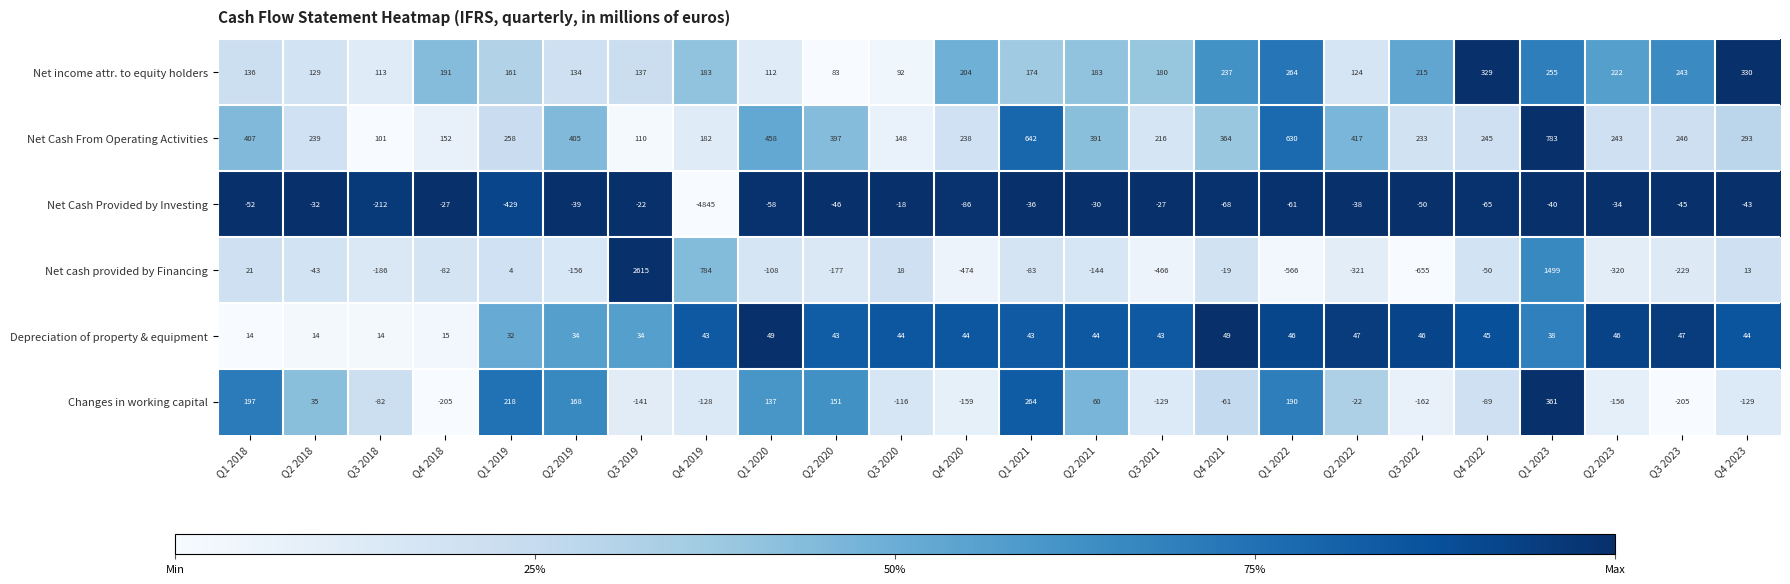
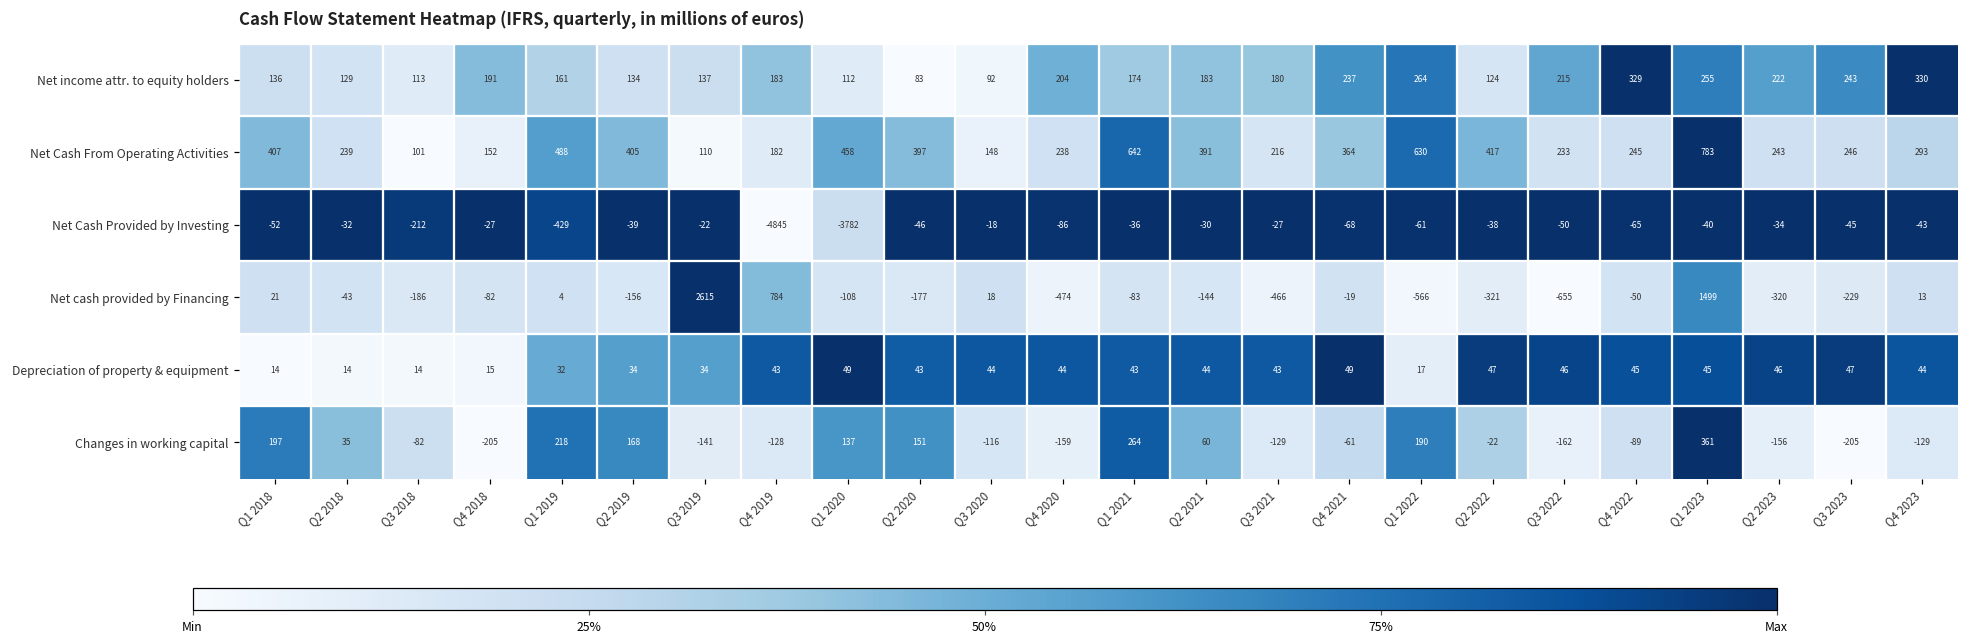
  {
    "Net income attr. to equity holders": {
      "Q1 2018": 136,
      "Q2 2018": 129,
      "Q3 2018": 113,
      "Q4 2018": 191,
      "Q1 2019": 161,
      "Q2 2019": 134,
      "Q3 2019": 137,
      "Q4 2019": 183,
      "Q1 2020": 112,
      "Q2 2020": 83,
      "Q3 2020": 92,
      "Q4 2020": 204,
      "Q1 2021": 174,
      "Q2 2021": 183,
      "Q3 2021": 180,
      "Q4 2021": 237,
      "Q1 2022": 264,
      "Q2 2022": 124,
      "Q3 2022": 215,
      "Q4 2022": 329,
      "Q1 2023": 255,
      "Q2 2023": 222,
      "Q3 2023": 243,
      "Q4 2023": 330
    },
    "Net Cash From Operating Activities": {
      "Q1 2018": 407,
      "Q2 2018": 239,
      "Q3 2018": 101,
      "Q4 2018": 152,
-     "Q1 2019": 258,
+     "Q1 2019": 488,
      "Q2 2019": 405,
      "Q3 2019": 110,
      "Q4 2019": 182,
      "Q1 2020": 458,
      "Q2 2020": 397,
      "Q3 2020": 148,
      "Q4 2020": 238,
      "Q1 2021": 642,
      "Q2 2021": 391,
      "Q3 2021": 216,
      "Q4 2021": 364,
      "Q1 2022": 630,
      "Q2 2022": 417,
      "Q3 2022": 233,
      "Q4 2022": 245,
      "Q1 2023": 783,
      "Q2 2023": 243,
      "Q3 2023": 246,
      "Q4 2023": 293
    },
    "Net Cash Provided by Investing": {
      "Q1 2018": -52,
      "Q2 2018": -32,
      "Q3 2018": -212,
      "Q4 2018": -27,
      "Q1 2019": -429,
      "Q2 2019": -39,
      "Q3 2019": -22,
      "Q4 2019": -4845,
-     "Q1 2020": -58,
+     "Q1 2020": -3782,
      "Q2 2020": -46,
      "Q3 2020": -18,
      "Q4 2020": -86,
      "Q1 2021": -36,
      "Q2 2021": -30,
      "Q3 2021": -27,
      "Q4 2021": -68,
      "Q1 2022": -61,
      "Q2 2022": -38,
      "Q3 2022": -50,
      "Q4 2022": -65,
      "Q1 2023": -40,
      "Q2 2023": -34,
      "Q3 2023": -45,
      "Q4 2023": -43
    },
    "Net cash provided by Financing": {
      "Q1 2018": 21,
      "Q2 2018": -43,
      "Q3 2018": -186,
      "Q4 2018": -82,
      "Q1 2019": 4,
      "Q2 2019": -156,
      "Q3 2019": 2615,
      "Q4 2019": 784,
      "Q1 2020": -108,
      "Q2 2020": -177,
      "Q3 2020": 18,
      "Q4 2020": -474,
      "Q1 2021": -83,
      "Q2 2021": -144,
      "Q3 2021": -466,
      "Q4 2021": -19,
      "Q1 2022": -566,
      "Q2 2022": -321,
      "Q3 2022": -655,
      "Q4 2022": -50,
      "Q1 2023": 1499,
      "Q2 2023": -320,
      "Q3 2023": -229,
      "Q4 2023": 13
    },
    "Depreciation of property & equipment": {
      "Q1 2018": 14,
      "Q2 2018": 14,
      "Q3 2018": 14,
      "Q4 2018": 15,
      "Q1 2019": 32,
      "Q2 2019": 34,
      "Q3 2019": 34,
      "Q4 2019": 43,
      "Q1 2020": 49,
      "Q2 2020": 43,
      "Q3 2020": 44,
      "Q4 2020": 44,
      "Q1 2021": 43,
      "Q2 2021": 44,
      "Q3 2021": 43,
      "Q4 2021": 49,
-     "Q1 2022": 46,
+     "Q1 2022": 17,
      "Q2 2022": 47,
      "Q3 2022": 46,
      "Q4 2022": 45,
-     "Q1 2023": 38,
+     "Q1 2023": 45,
      "Q2 2023": 46,
      "Q3 2023": 47,
      "Q4 2023": 44
    },
    "Changes in working capital": {
      "Q1 2018": 197,
      "Q2 2018": 35,
      "Q3 2018": -82,
      "Q4 2018": -205,
      "Q1 2019": 218,
      "Q2 2019": 168,
      "Q3 2019": -141,
      "Q4 2019": -128,
      "Q1 2020": 137,
      "Q2 2020": 151,
      "Q3 2020": -116,
      "Q4 2020": -159,
      "Q1 2021": 264,
      "Q2 2021": 60,
      "Q3 2021": -129,
      "Q4 2021": -61,
      "Q1 2022": 190,
      "Q2 2022": -22,
      "Q3 2022": -162,
      "Q4 2022": -89,
      "Q1 2023": 361,
      "Q2 2023": -156,
      "Q3 2023": -205,
      "Q4 2023": -129
    }
  }
